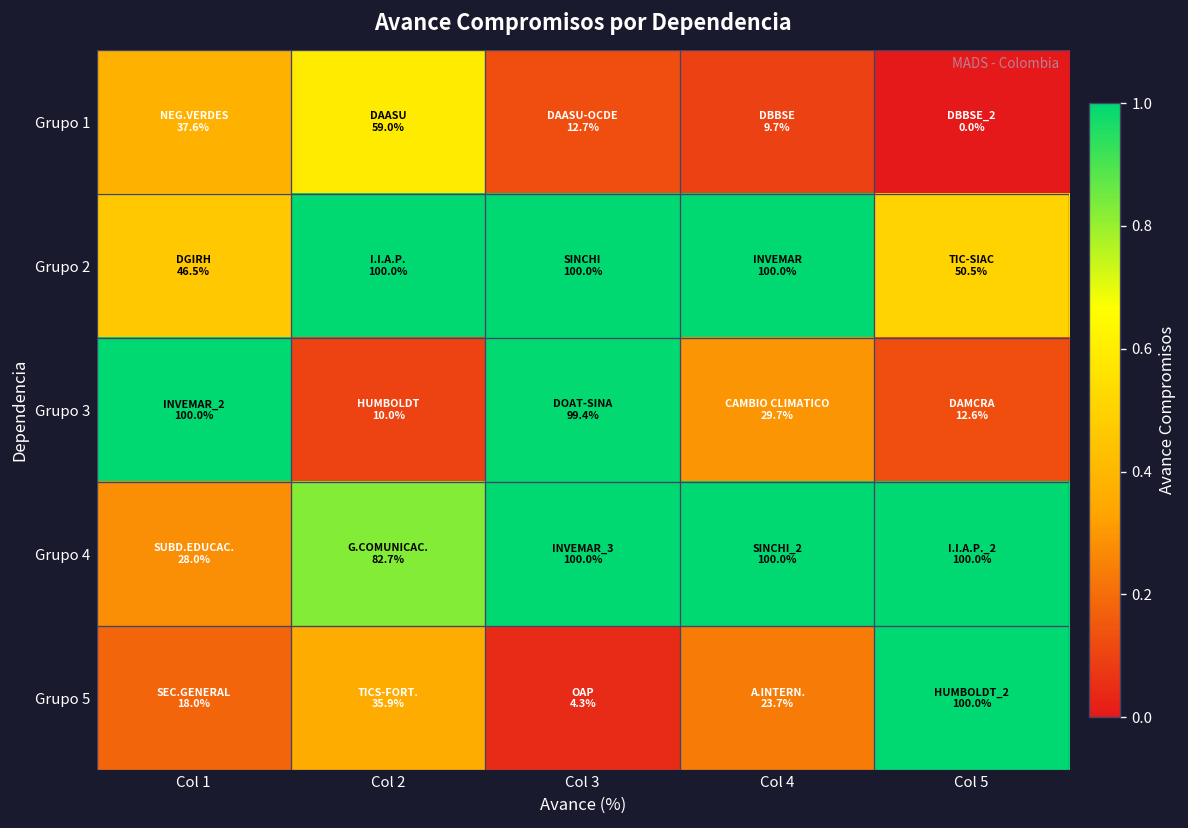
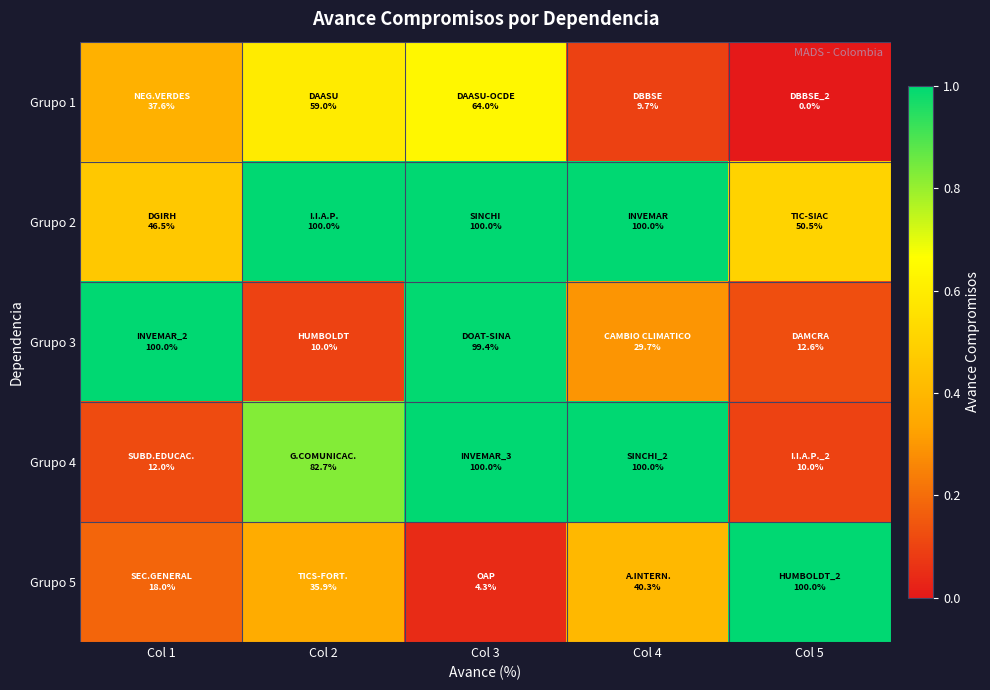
  {
    "Grupo 1": {
      "Col 1": "37.6%",
      "Col 2": "59.0%",
-     "Col 3": "12.7%",
+     "Col 3": "64.0%",
      "Col 4": "9.7%"
    },
    "Grupo 2": {
      "Col 1": "46.5%",
      "Col 2": "100.0%",
      "Col 3": "100.0%",
      "Col 4": "100.0%",
      "Col 5": "50.5%"
    },
    "Grupo 3": {
      "Col 2": "10.0%",
      "Col 3": "99.4%",
      "Col 4": "29.7%",
      "Col 5": "12.6%"
    },
    "Grupo 4": {
-     "Col 1": "28.0%",
+     "Col 1": "12.0%",
      "Col 2": "82.7%",
-     "Col 5": "100.0%"
+     "Col 5": "10.0%"
    },
    "Grupo 5": {
      "Col 1": "18.0%",
      "Col 2": "35.9%",
      "Col 3": "4.3%",
-     "Col 4": "23.7%"
+     "Col 4": "40.3%"
    }
  }
